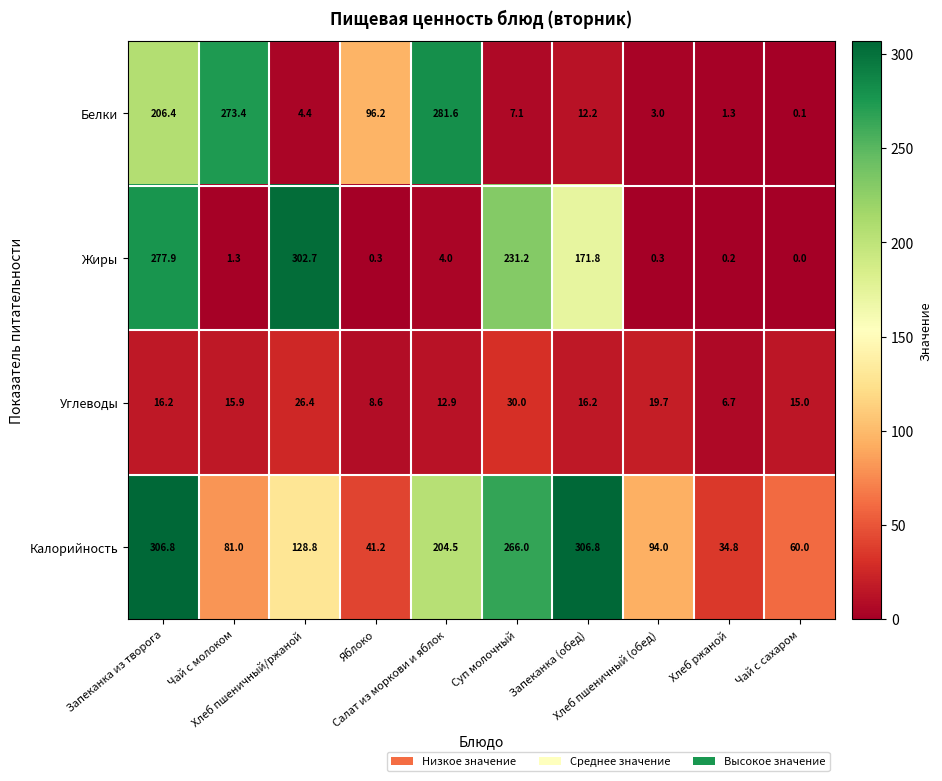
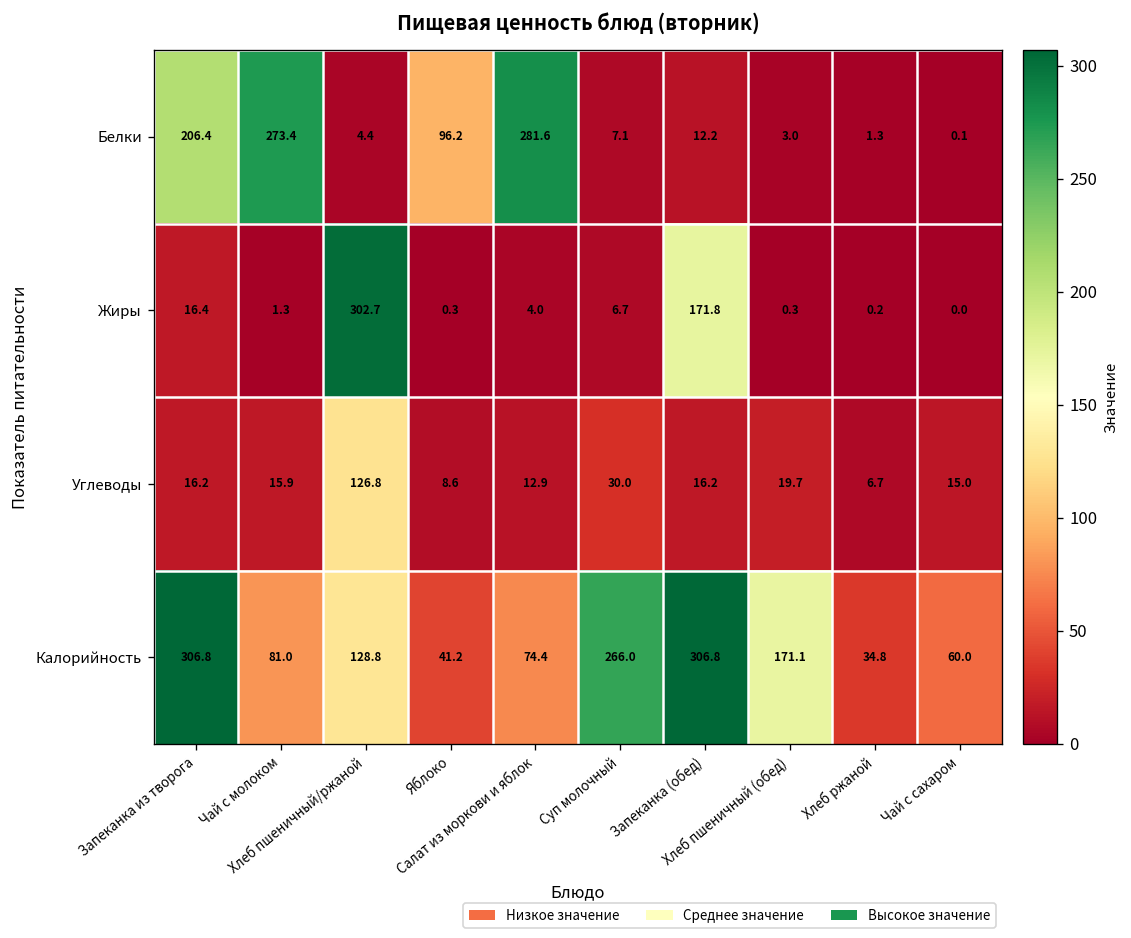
  {
    "Белки": {
      "Запеканка из творога": 206.4,
      "Чай с молоком": 273.4,
      "Хлеб пшеничный/ржаной": 4.4,
      "Яблоко": 96.2,
      "Салат из моркови и яблок": 281.6,
      "Суп молочный": 7.1,
      "Запеканка (обед)": 12.2,
      "Хлеб пшеничный (обед)": 3.0,
      "Хлеб ржаной": 1.3,
      "Чай с сахаром": 0.1
    },
    "Жиры": {
-     "Запеканка из творога": 277.9,
+     "Запеканка из творога": 16.4,
      "Чай с молоком": 1.3,
      "Хлеб пшеничный/ржаной": 302.7,
      "Яблоко": 0.3,
      "Салат из моркови и яблок": 4.0,
-     "Суп молочный": 231.2,
+     "Суп молочный": 6.7,
      "Запеканка (обед)": 171.8,
      "Хлеб пшеничный (обед)": 0.3,
      "Хлеб ржаной": 0.2,
      "Чай с сахаром": 0.0
    },
    "Углеводы": {
      "Запеканка из творога": 16.2,
      "Чай с молоком": 15.9,
-     "Хлеб пшеничный/ржаной": 26.4,
+     "Хлеб пшеничный/ржаной": 126.8,
      "Яблоко": 8.6,
      "Салат из моркови и яблок": 12.9,
      "Суп молочный": 30.0,
      "Запеканка (обед)": 16.2,
      "Хлеб пшеничный (обед)": 19.7,
      "Хлеб ржаной": 6.7,
      "Чай с сахаром": 15.0
    },
    "Калорийность": {
      "Запеканка из творога": 306.8,
      "Чай с молоком": 81.0,
      "Хлеб пшеничный/ржаной": 128.8,
      "Яблоко": 41.2,
-     "Салат из моркови и яблок": 204.5,
+     "Салат из моркови и яблок": 74.4,
      "Суп молочный": 266.0,
      "Запеканка (обед)": 306.8,
-     "Хлеб пшеничный (обед)": 94.0,
+     "Хлеб пшеничный (обед)": 171.1,
      "Хлеб ржаной": 34.8,
      "Чай с сахаром": 60.0
    }
  }
